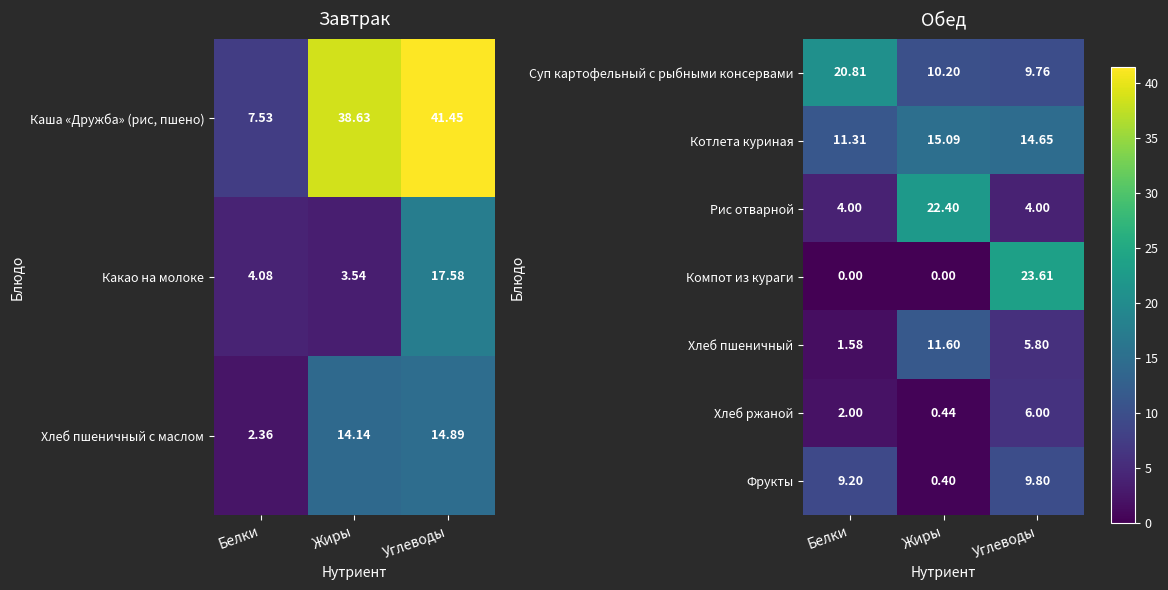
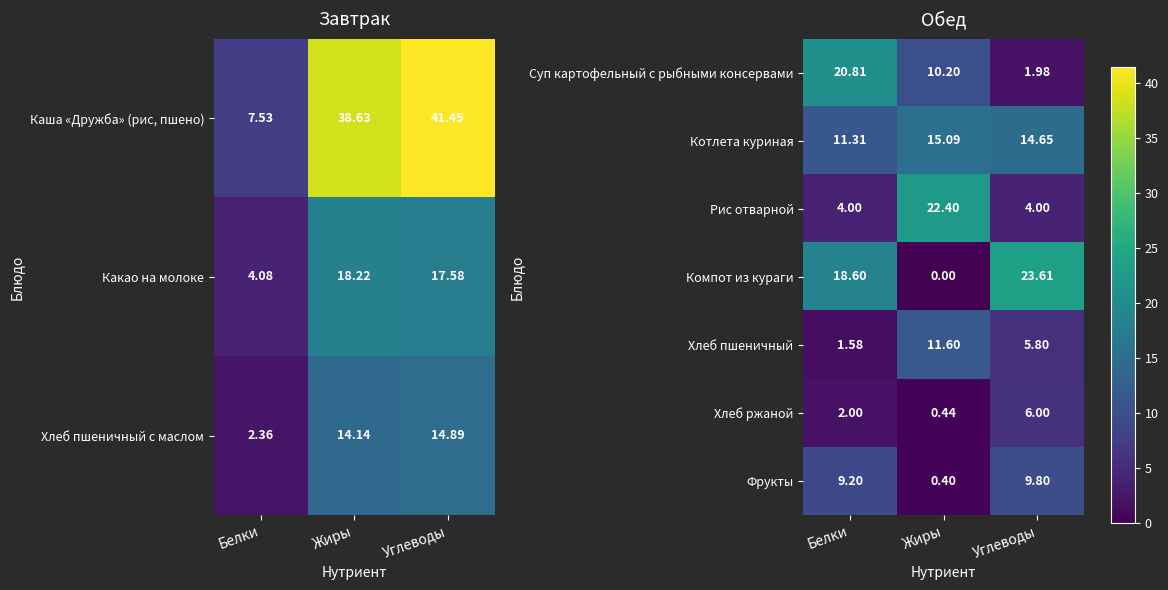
  {
    "Завтрак": {
      "Каша «Дружба» (рис, пшено)": {
        "Белки": 7.53,
        "Жиры": 38.63,
        "Углеводы": 41.45
      },
      "Какао на молоке": {
        "Белки": 4.08,
-       "Жиры": 3.54,
+       "Жиры": 18.22,
        "Углеводы": 17.58
      },
      "Хлеб пшеничный с маслом": {
        "Белки": 2.36,
        "Жиры": 14.14,
        "Углеводы": 14.89
      }
    },
    "Обед": {
      "Суп картофельный с рыбными консервами": {
        "Белки": 20.81,
        "Жиры": 10.20,
-       "Углеводы": 9.76
+       "Углеводы": 1.98
      },
      "Котлета куриная": {
        "Белки": 11.31,
        "Жиры": 15.09,
        "Углеводы": 14.65
      },
      "Рис отварной": {
        "Белки": 4.00,
        "Жиры": 22.40,
        "Углеводы": 4.00
      },
      "Компот из кураги": {
-       "Белки": 0.00,
+       "Белки": 18.60,
        "Жиры": 0.00,
        "Углеводы": 23.61
      },
      "Хлеб пшеничный": {
        "Белки": 1.58,
        "Жиры": 11.60,
        "Углеводы": 5.80
      },
      "Хлеб ржаной": {
        "Белки": 2.00,
        "Жиры": 0.44,
        "Углеводы": 6.00
      },
      "Фрукты": {
        "Белки": 9.20,
        "Жиры": 0.40,
        "Углеводы": 9.80
      }
    }
  }
